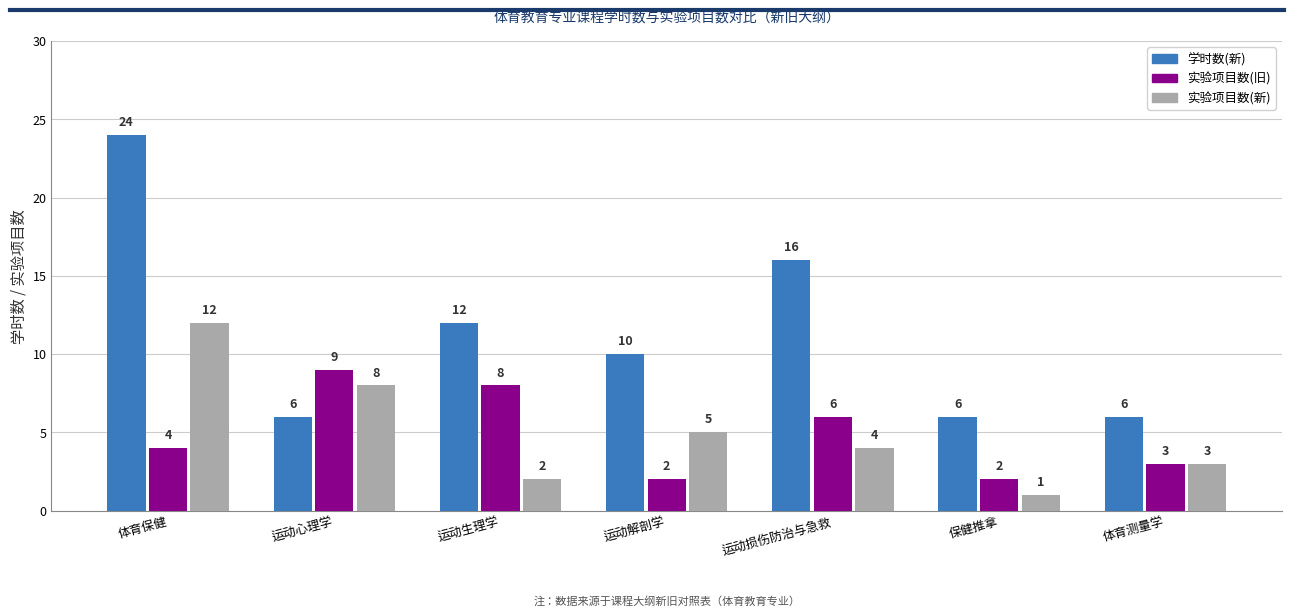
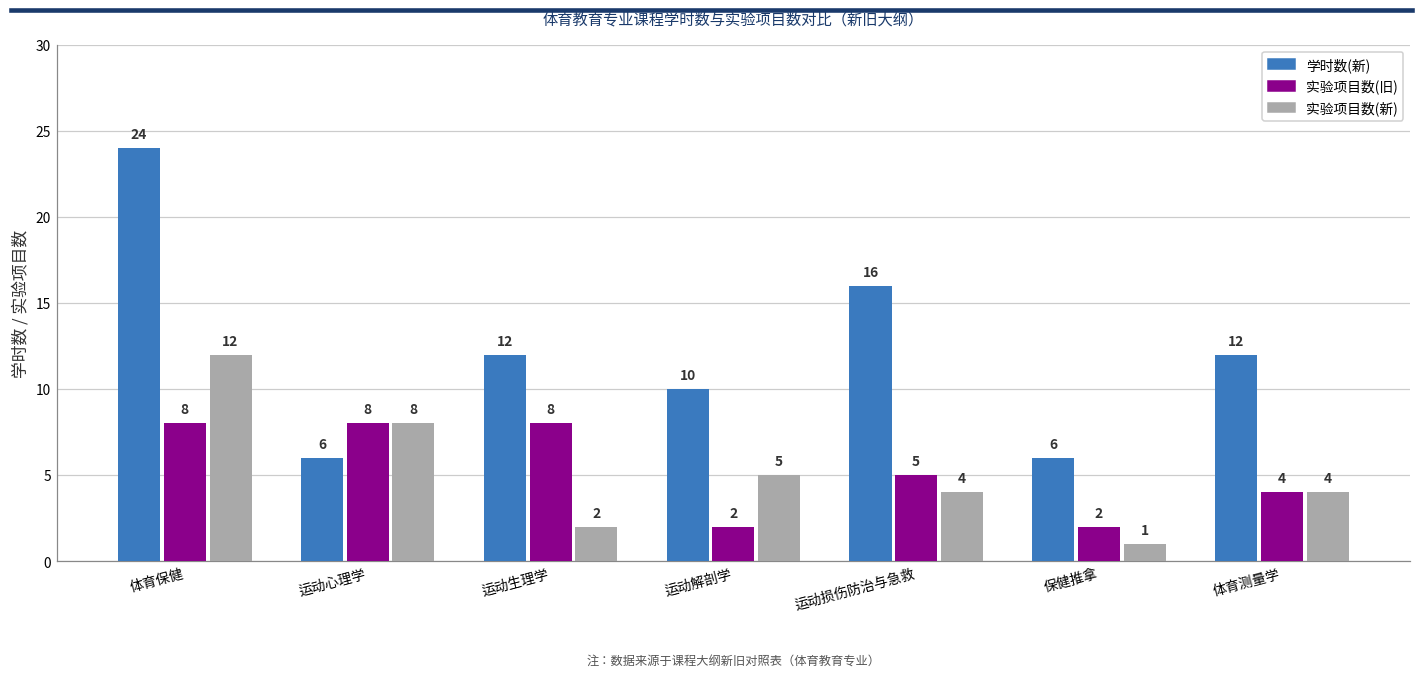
  {
    "学时数(新)": {
      "体育保健": 24,
      "运动心理学": 6,
      "运动生理学": 12,
      "运动解剖学": 10,
      "运动损伤防治与急救": 16,
      "保健推拿": 6,
-     "体育测量学": 6
+     "体育测量学": 12
    },
    "实验项目数(旧)": {
-     "体育保健": 4,
-     "运动心理学": 9,
+     "体育保健": 8,
+     "运动心理学": 8,
      "运动生理学": 8,
      "运动解剖学": 2,
-     "运动损伤防治与急救": 6,
+     "运动损伤防治与急救": 5,
      "保健推拿": 2,
-     "体育测量学": 3
+     "体育测量学": 4
    },
    "实验项目数(新)": {
      "体育保健": 12,
      "运动心理学": 8,
      "运动生理学": 2,
      "运动解剖学": 5,
      "运动损伤防治与急救": 4,
      "保健推拿": 1,
-     "体育测量学": 3
+     "体育测量学": 4
    }
  }
